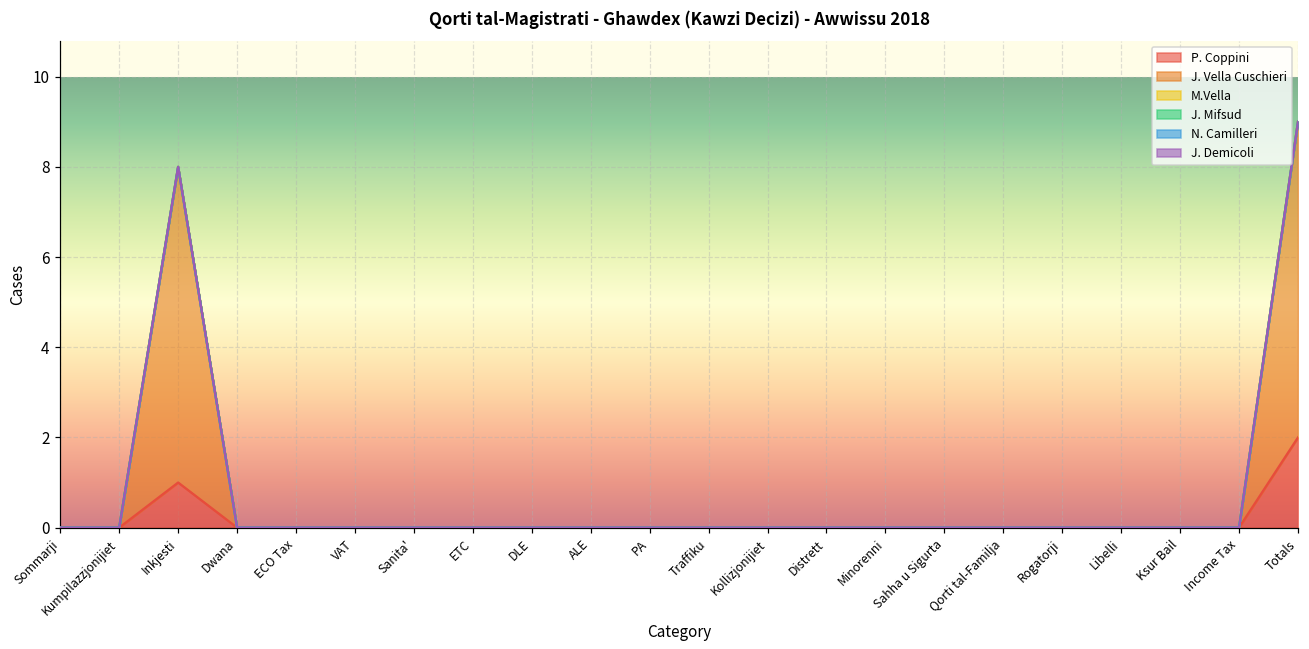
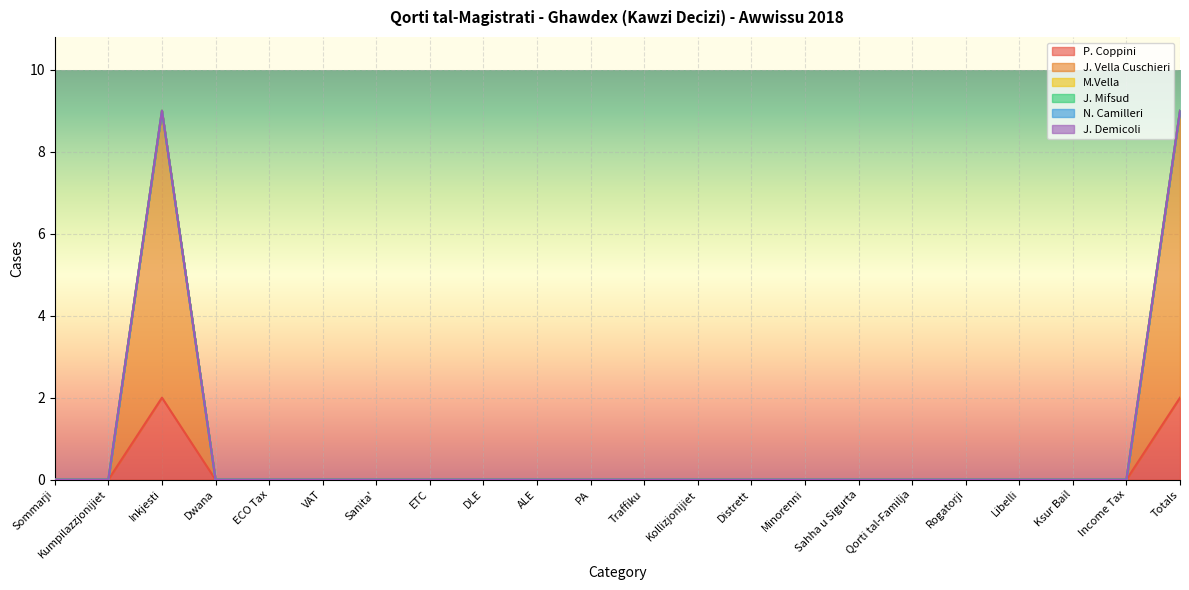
  {
    "P. Coppini": {
-     "Inkjesti": 1,
+     "Inkjesti": 2,
      "Totals": 2
    }
  }
